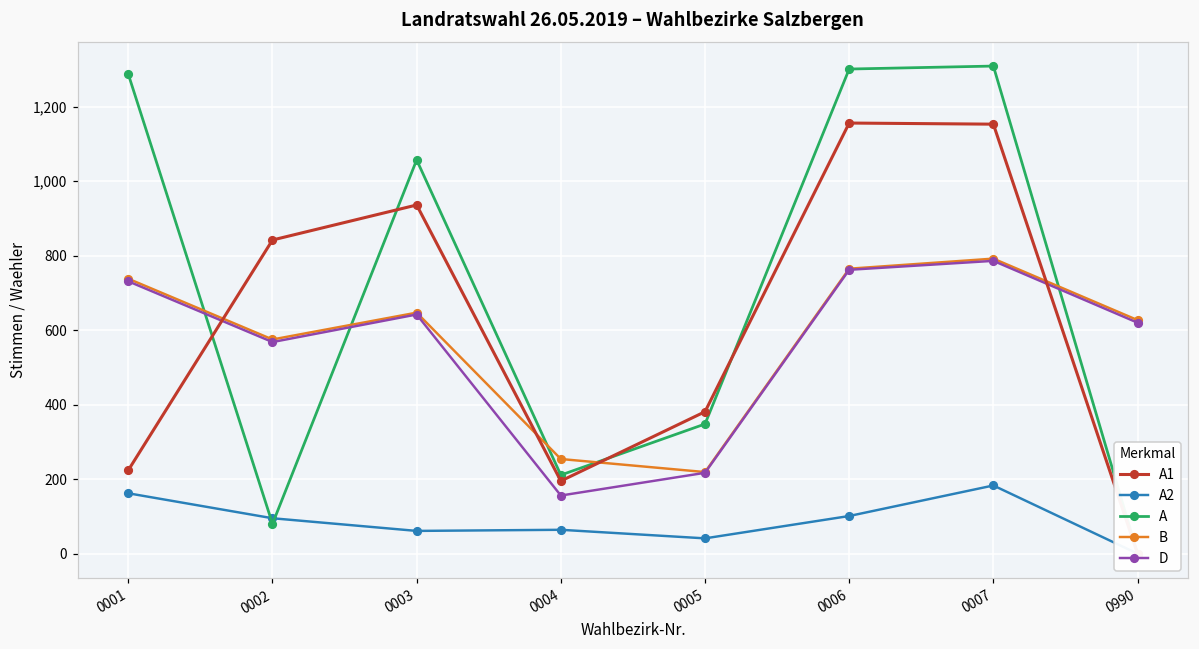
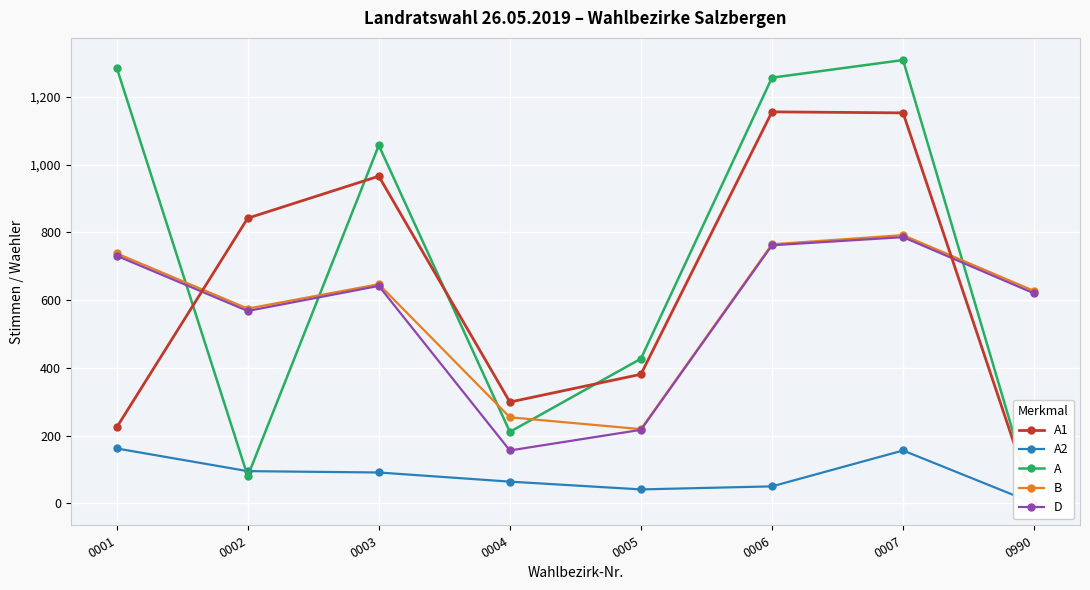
  {
    "A1": {
      "0001": "220",
      "0002": "840",
-     "0003": "940",
-     "0004": "200",
+     "0003": "970",
+     "0004": "300",
      "0005": "380",
      "0006": "1,160",
      "0007": "1,150"
    },
    "A2": {
      "0001": "160",
      "0002": "100",
-     "0003": "60",
+     "0003": "90",
      "0004": "60",
      "0005": "40",
-     "0006": "100",
-     "0007": "180"
+     "0006": "50",
+     "0007": "160"
    },
    "A": {
      "0001": "1,290",
      "0002": "80",
      "0003": "1,060",
      "0004": "210",
-     "0005": "350",
-     "0006": "1,300",
+     "0005": "430",
+     "0006": "1,260",
      "0007": "1,310"
    },
    "B": {
      "0004": "250"
    },
    "D": {
      "0004": "160"
    }
  }
